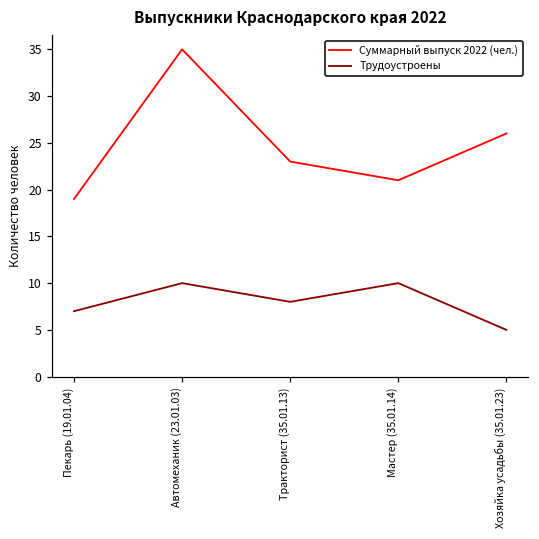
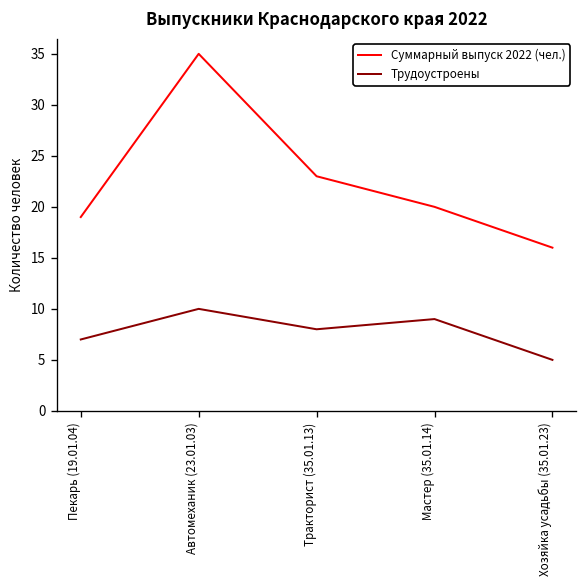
  {
    "Суммарный выпуск 2022 (чел.)": {
      "Пекарь (19.01.04)": 19,
      "Автомеханик (23.01.03)": 35,
      "Тракторист (35.01.13)": 23,
-     "Мастер (35.01.14)": 21,
-     "Хозяйка усадьбы (35.01.23)": 26
+     "Мастер (35.01.14)": 20,
+     "Хозяйка усадьбы (35.01.23)": 16
    },
    "Трудоустроены": {
      "Пекарь (19.01.04)": 7,
      "Автомеханик (23.01.03)": 10,
      "Тракторист (35.01.13)": 8,
-     "Мастер (35.01.14)": 10,
+     "Мастер (35.01.14)": 9,
      "Хозяйка усадьбы (35.01.23)": 5
    }
  }
